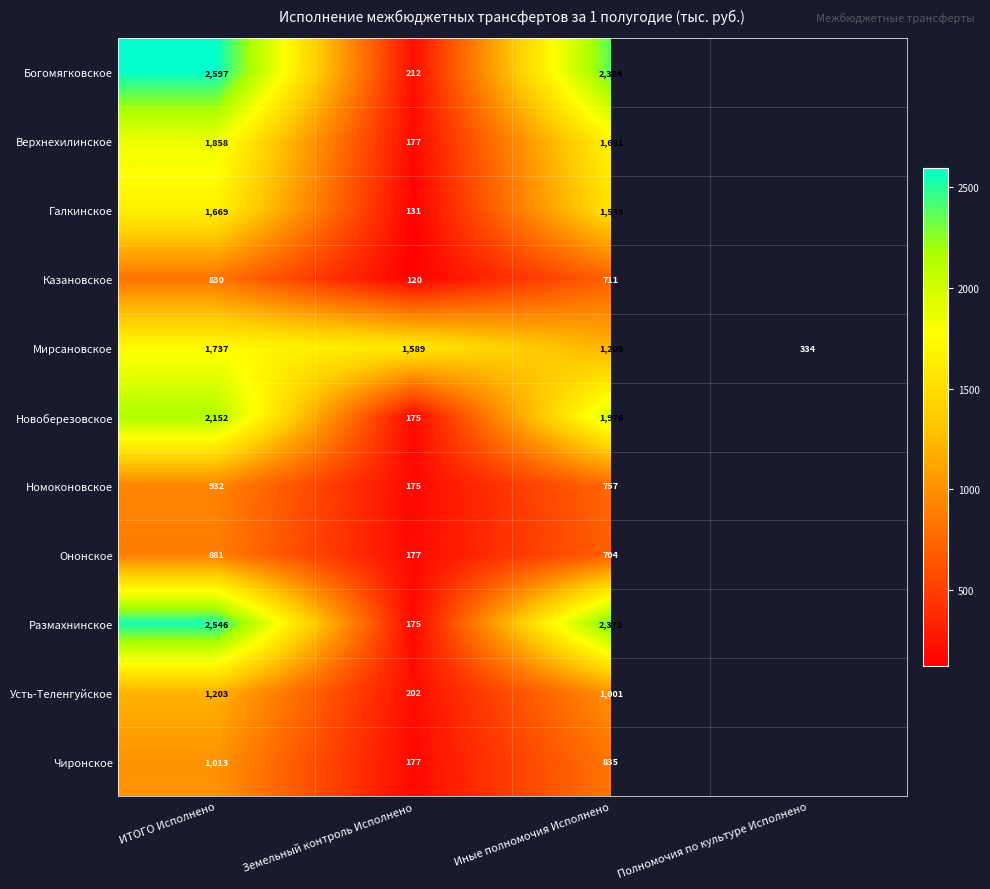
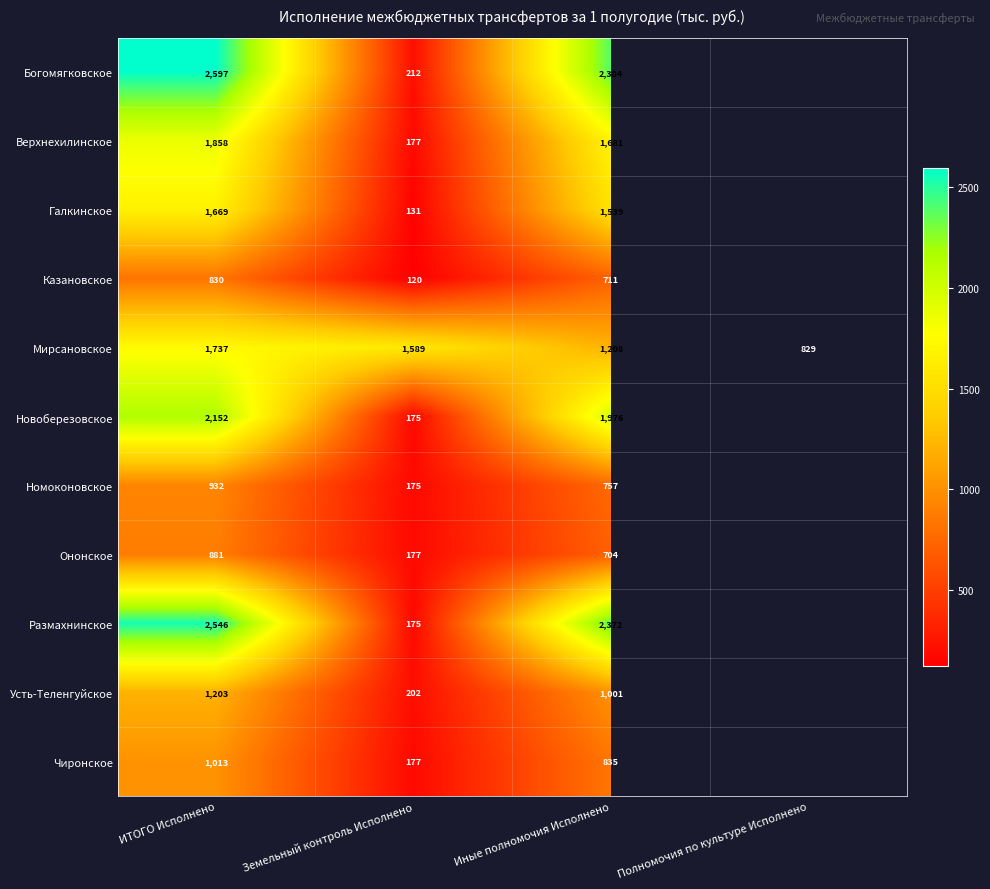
  {
    "Богомягковское": {
      "ИТОГО Исполнено": "2,597",
      "Земельный контроль Исполнено": "212"
    },
    "Верхнехилинское": {
      "ИТОГО Исполнено": "1,858",
      "Земельный контроль Исполнено": "177"
    },
    "Галкинское": {
      "ИТОГО Исполнено": "1,669",
      "Земельный контроль Исполнено": "131"
    },
    "Казановское": {
      "ИТОГО Исполнено": "830",
      "Земельный контроль Исполнено": "120",
      "Иные полномочия Исполнено": "711"
    },
    "Мирсановское": {
      "ИТОГО Исполнено": "1,737",
      "Земельный контроль Исполнено": "1,589",
-     "Полномочия по культуре Исполнено": "334"
+     "Полномочия по культуре Исполнено": "829"
    },
    "Новоберезовское": {
      "ИТОГО Исполнено": "2,152",
      "Земельный контроль Исполнено": "175"
    },
    "Номоконовское": {
      "ИТОГО Исполнено": "932",
      "Земельный контроль Исполнено": "175",
      "Иные полномочия Исполнено": "757"
    },
    "Ононское": {
      "ИТОГО Исполнено": "881",
      "Земельный контроль Исполнено": "177",
      "Иные полномочия Исполнено": "704"
    },
    "Размахнинское": {
      "ИТОГО Исполнено": "2,546",
      "Земельный контроль Исполнено": "175"
    },
    "Усть-Теленгуйское": {
      "ИТОГО Исполнено": "1,203",
      "Земельный контроль Исполнено": "202",
      "Иные полномочия Исполнено": "1,001"
    },
    "Чиронское": {
      "ИТОГО Исполнено": "1,013",
      "Земельный контроль Исполнено": "177",
      "Иные полномочия Исполнено": "835"
    }
  }
